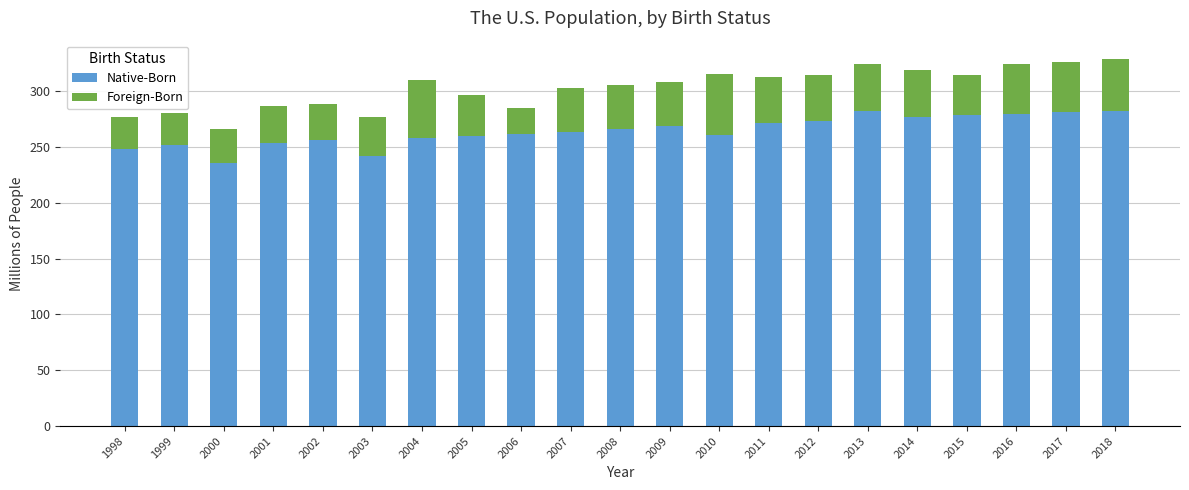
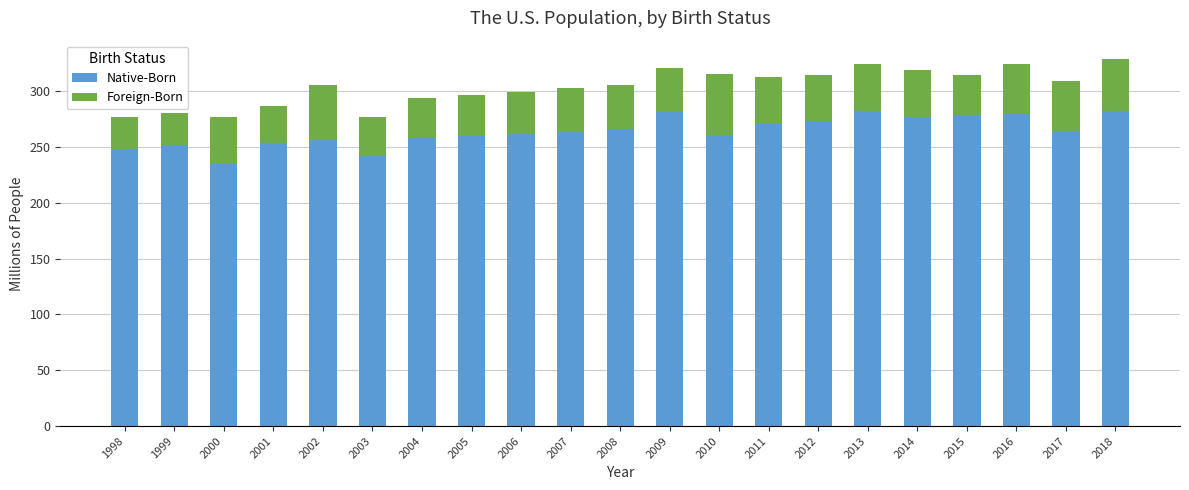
  {
    "Native-Born": {
      "1998": 249,
      "1999": 252,
      "2000": 236,
      "2001": 254,
      "2002": 256,
      "2003": 242,
      "2004": 258,
      "2005": 260,
      "2006": 262,
      "2007": 263,
      "2008": 266,
-     "2009": 269,
+     "2009": 281,
      "2010": 261,
      "2011": 272,
      "2012": 273,
      "2013": 283,
      "2014": 277,
      "2015": 278,
      "2016": 280,
-     "2017": 281,
+     "2017": 264,
      "2018": 282
    },
    "Foreign-Born": {
      "1998": 29,
      "1999": 29,
-     "2000": 30,
+     "2000": 42,
      "2001": 33,
-     "2002": 33,
+     "2002": 49,
      "2003": 35,
-     "2004": 52,
+     "2004": 36,
      "2005": 37,
-     "2006": 23,
+     "2006": 38,
      "2007": 39,
      "2008": 39,
      "2009": 39,
      "2010": 54,
      "2011": 41,
      "2012": 42,
      "2013": 42,
      "2014": 42,
      "2015": 36,
      "2016": 44,
      "2017": 45,
      "2018": 47
    }
  }
